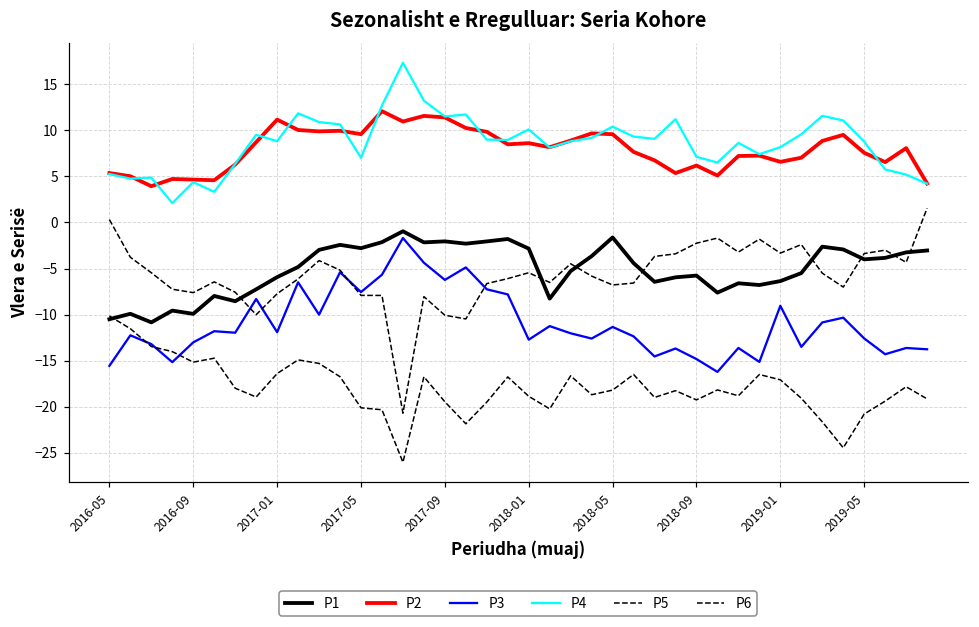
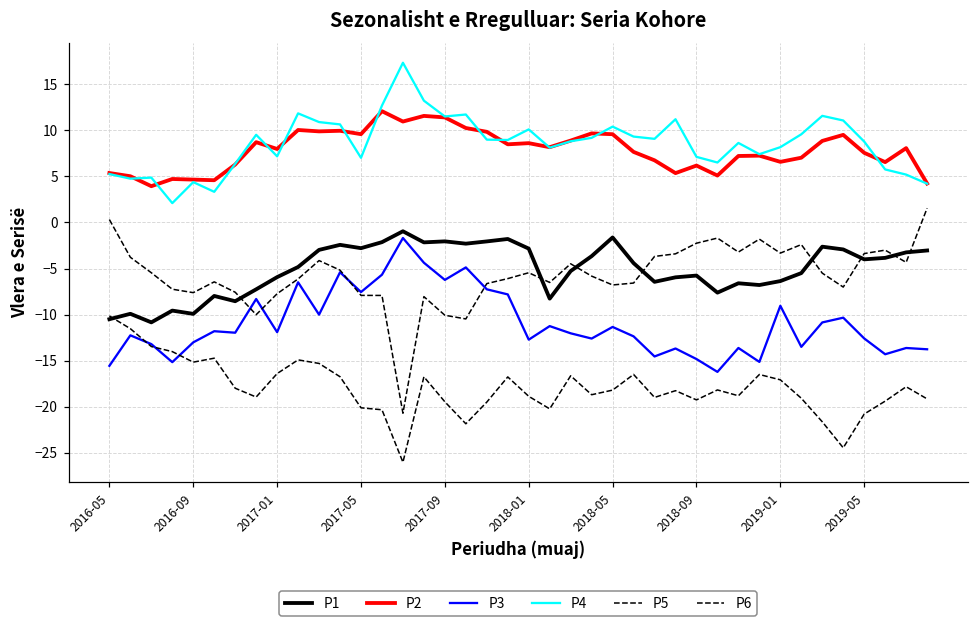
  {
    "P2": {
-     "2017-01": 11,
+     "2017-01": 8,
      "2017-05": 10,
      "2018-01": 9,
      "2018-05": 10,
      "2018-09": 6,
      "2019-01": 7,
      "2019-05": 8
    },
    "P3": {
      "2016-05": -16,
      "2016-09": -13,
      "2017-01": -12,
      "2017-05": -8,
      "2017-09": -6,
      "2018-01": -13,
      "2018-05": -11,
      "2018-09": -15,
      "2019-01": -9,
      "2019-05": -13
    },
    "P4": {
-     "2017-01": 9,
+     "2017-01": 7,
      "2017-05": 7,
      "2018-01": 10,
      "2018-05": 10,
      "2018-09": 7,
      "2019-01": 8,
      "2019-05": 9
    }
  }
